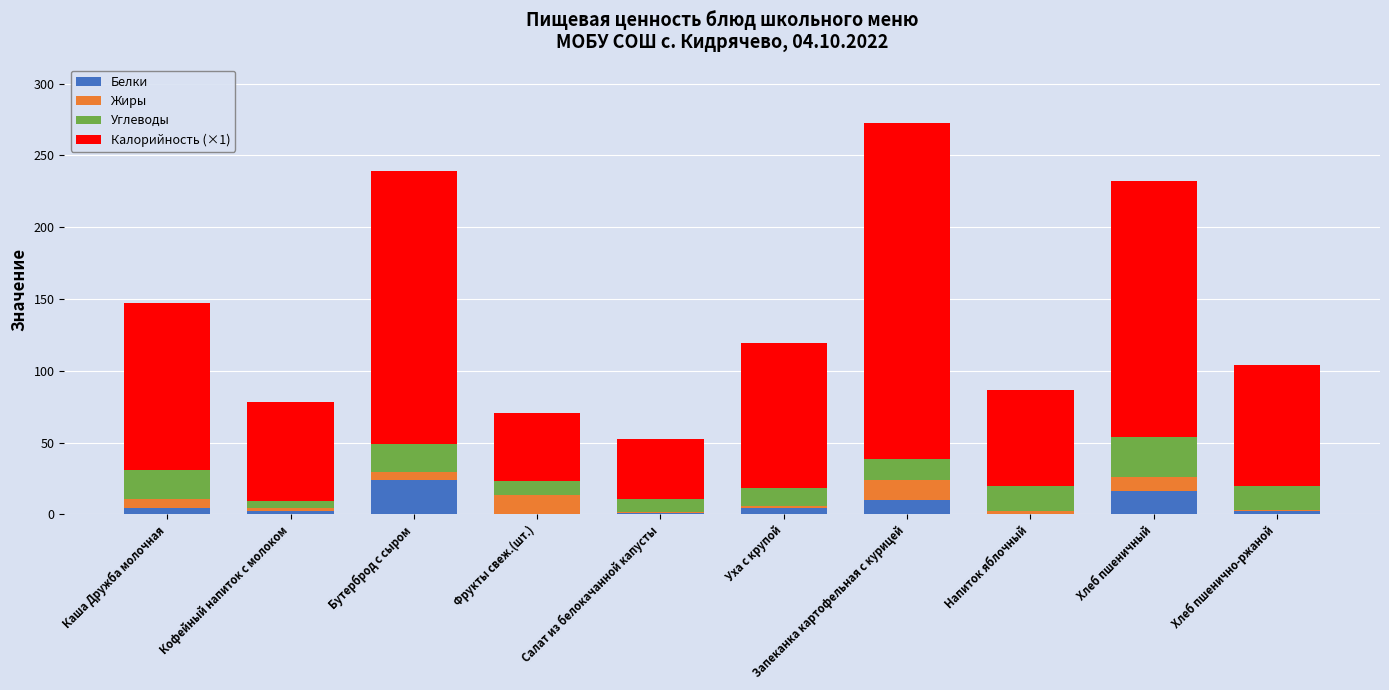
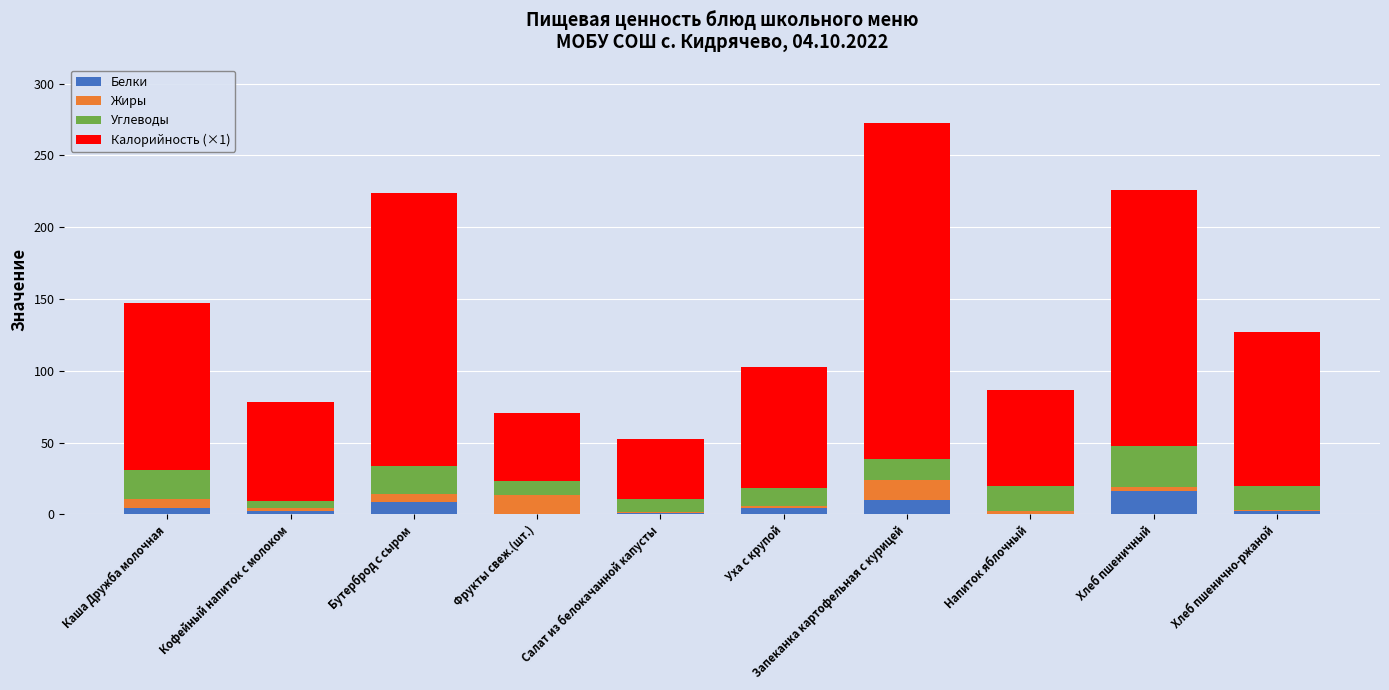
  {
    "Белки": {
      "Каша Дружба молочная": 5,
      "Кофейный напиток с молоком": 2,
-     "Бутерброд с сыром": 24,
+     "Бутерброд с сыром": 9,
      "Уха с крупой": 5,
      "Запеканка картофельная с курицей": 10,
      "Напиток яблочный": 0,
      "Хлеб пшеничный": 16,
      "Хлеб пшенично-ржаной": 3
    },
    "Жиры": {
      "Каша Дружба молочная": 6,
      "Кофейный напиток с молоком": 2,
      "Бутерброд с сыром": 6,
      "Фрукты свеж.(шт.)": 13,
      "Запеканка картофельная с курицей": 14,
      "Напиток яблочный": 3,
-     "Хлеб пшеничный": 9
+     "Хлеб пшеничный": 3
    },
    "Углеводы": {
      "Каша Дружба молочная": 20,
      "Кофейный напиток с молоком": 4,
      "Бутерброд с сыром": 20,
      "Фрукты свеж.(шт.)": 10,
      "Салат из белокачанной капусты": 9,
      "Уха с крупой": 13,
      "Запеканка картофельная с курицей": 15,
      "Напиток яблочный": 17,
      "Хлеб пшеничный": 28,
      "Хлеб пшенично-ржаной": 17
    },
    "Калорийность (×1)": {
      "Каша Дружба молочная": 116,
      "Кофейный напиток с молоком": 69,
      "Бутерброд с сыром": 190,
      "Фрукты свеж.(шт.)": 47,
      "Салат из белокачанной капусты": 42,
-     "Уха с крупой": 101,
+     "Уха с крупой": 84,
      "Запеканка картофельная с курицей": 234,
      "Напиток яблочный": 67,
      "Хлеб пшеничный": 178,
-     "Хлеб пшенично-ржаной": 84
+     "Хлеб пшенично-ржаной": 107
    }
  }
